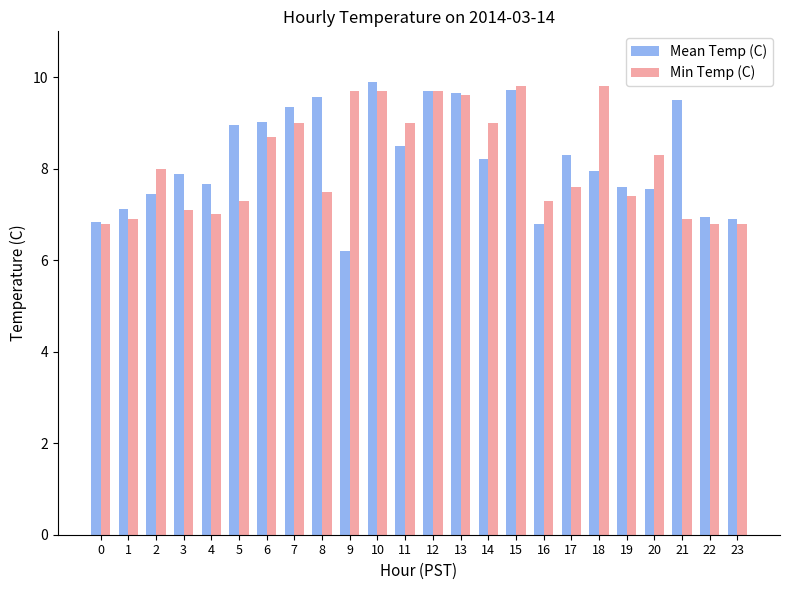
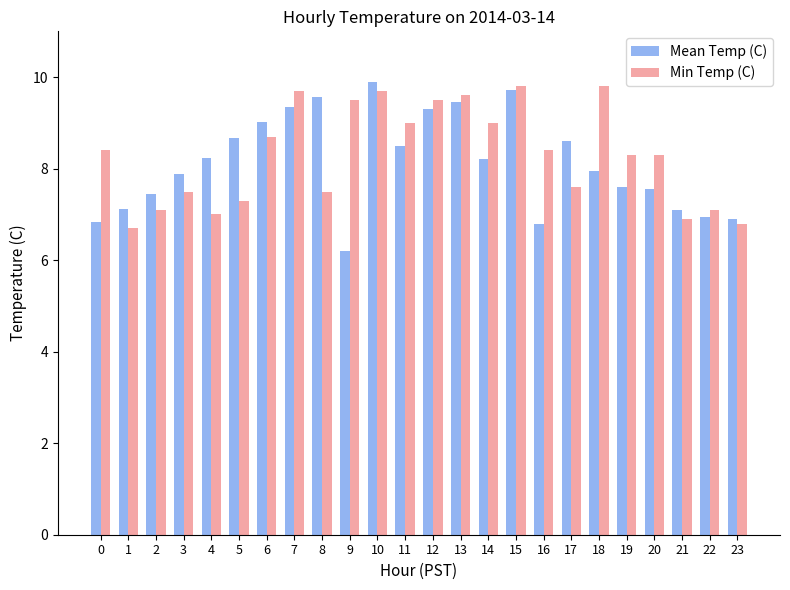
  {
    "Mean Temp (C)": {
      "0": 6.8,
      "1": 7.1,
      "2": 7.5,
      "3": 7.9,
-     "4": 7.7,
-     "5": 9.0,
+     "4": 8.2,
+     "5": 8.7,
      "6": 9.0,
      "7": 9.3,
      "8": 9.6,
      "9": 6.2,
      "10": 9.9,
      "11": 8.5,
-     "12": 9.7,
-     "13": 9.7,
+     "12": 9.3,
+     "13": 9.5,
      "14": 8.2,
      "15": 9.7,
      "16": 6.8,
-     "17": 8.3,
+     "17": 8.6,
      "18": 8.0,
      "19": 7.6,
      "20": 7.6,
-     "21": 9.5,
+     "21": 7.1,
      "22": 7.0,
      "23": 6.9
    },
    "Min Temp (C)": {
-     "0": 6.8,
-     "1": 6.9,
-     "2": 8.0,
-     "3": 7.1,
+     "0": 8.4,
+     "1": 6.7,
+     "2": 7.1,
+     "3": 7.5,
      "4": 7.0,
      "5": 7.3,
      "6": 8.7,
-     "7": 9.0,
+     "7": 9.7,
      "8": 7.5,
-     "9": 9.7,
+     "9": 9.5,
      "10": 9.7,
      "11": 9.0,
-     "12": 9.7,
+     "12": 9.5,
      "13": 9.6,
      "14": 9.0,
      "15": 9.8,
-     "16": 7.3,
+     "16": 8.4,
      "17": 7.6,
      "18": 9.8,
-     "19": 7.4,
+     "19": 8.3,
      "20": 8.3,
      "21": 6.9,
-     "22": 6.8,
+     "22": 7.1,
      "23": 6.8
    }
  }
